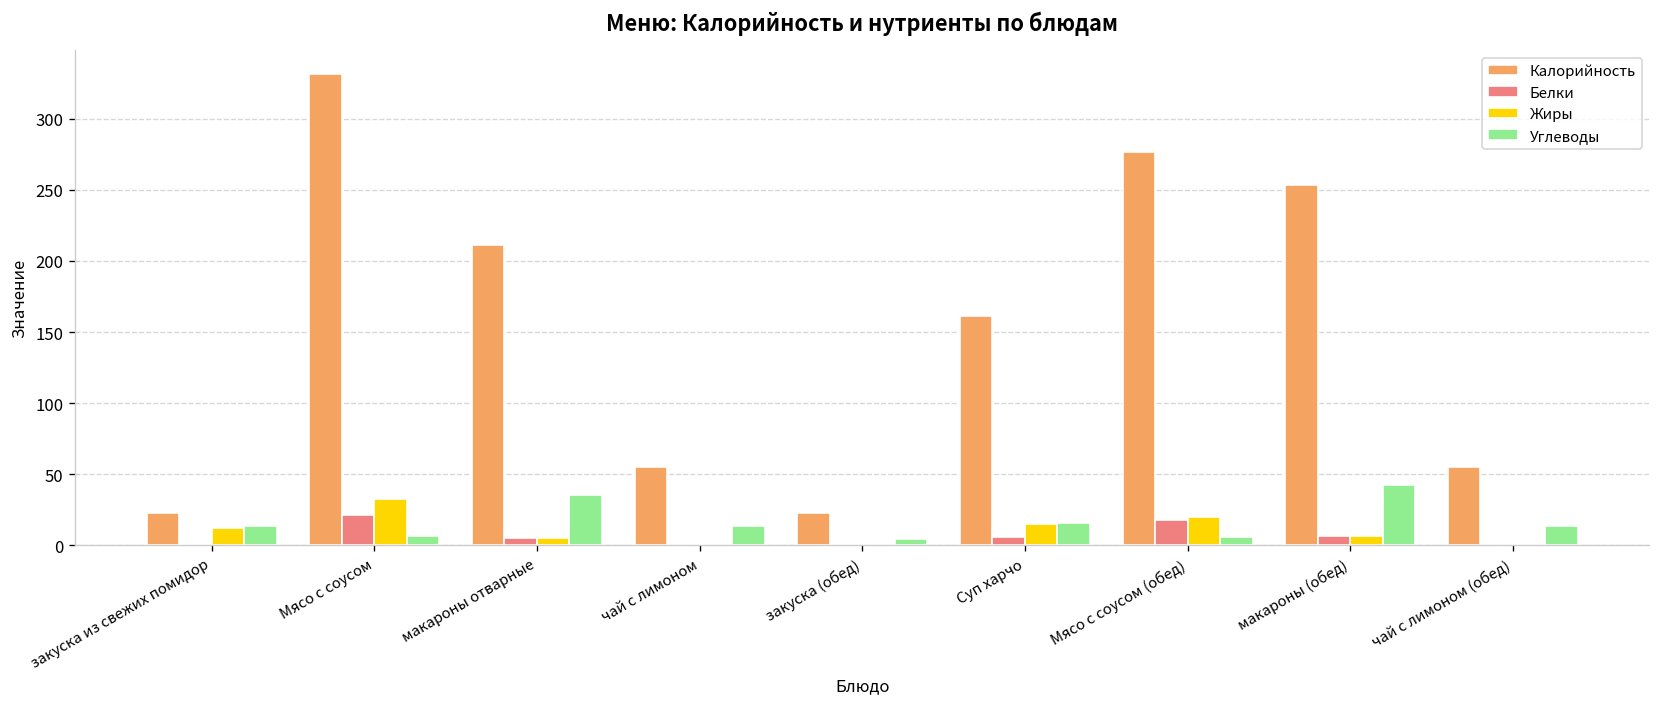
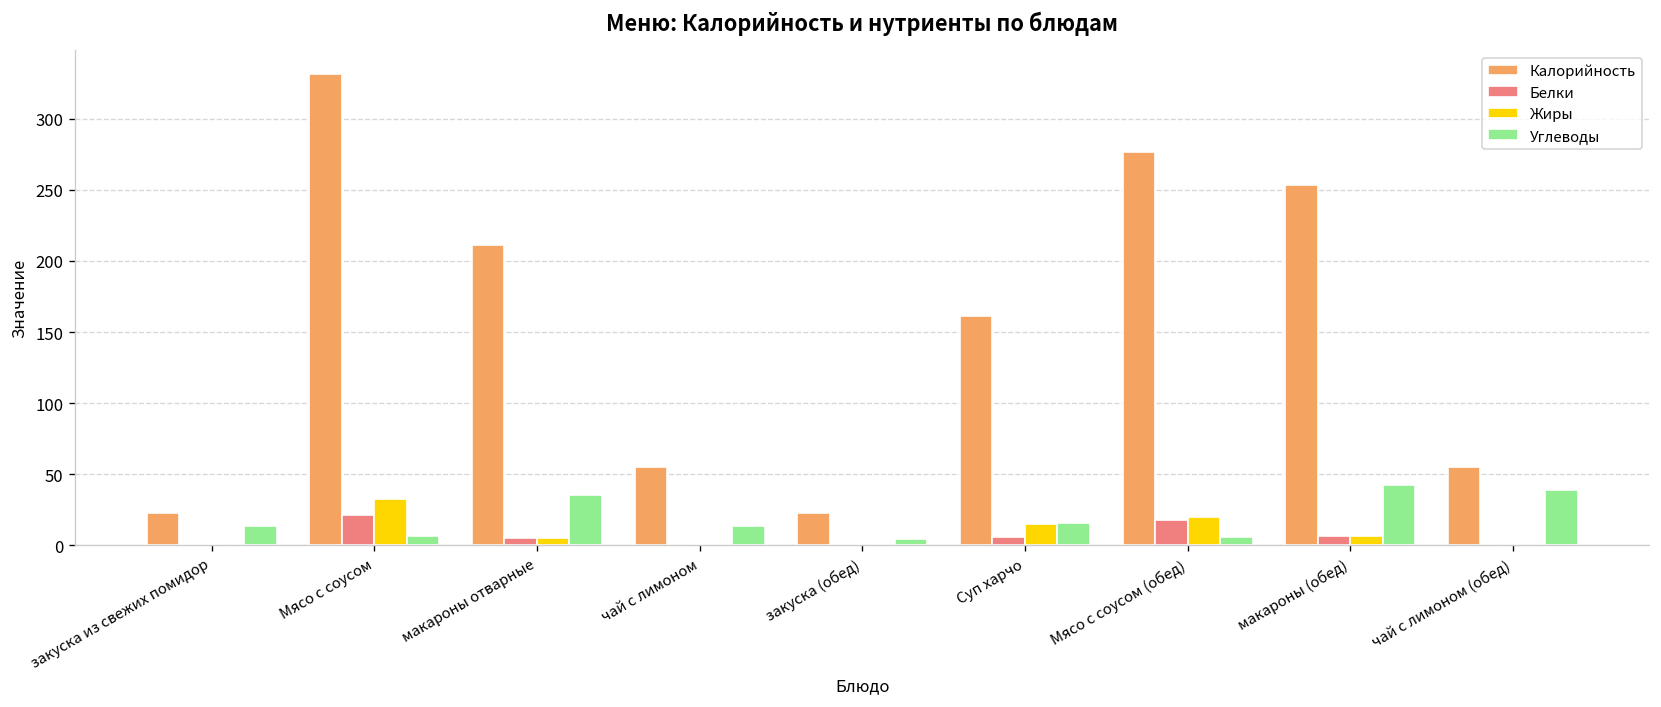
  {
    "Жиры": {
-     "закуска из свежих помидор": 12,
+     "закуска из свежих помидор": 0,
      "Мясо с соусом": 33,
      "макароны отварные": 5,
      "Суп харчо": 15,
      "Мясо с соусом (обед)": 20,
      "макароны (обед)": 6
    },
    "Углеводы": {
      "закуска из свежих помидор": 14,
      "Мясо с соусом": 7,
      "макароны отварные": 35,
      "чай с лимоном": 14,
      "закуска (обед)": 5,
      "Суп харчо": 16,
      "Мясо с соусом (обед)": 6,
      "макароны (обед)": 42,
-     "чай с лимоном (обед)": 14
+     "чай с лимоном (обед)": 39
    }
  }
